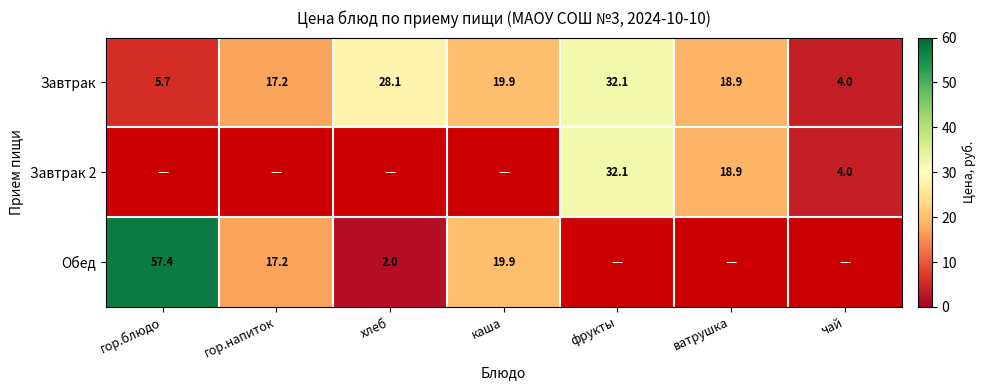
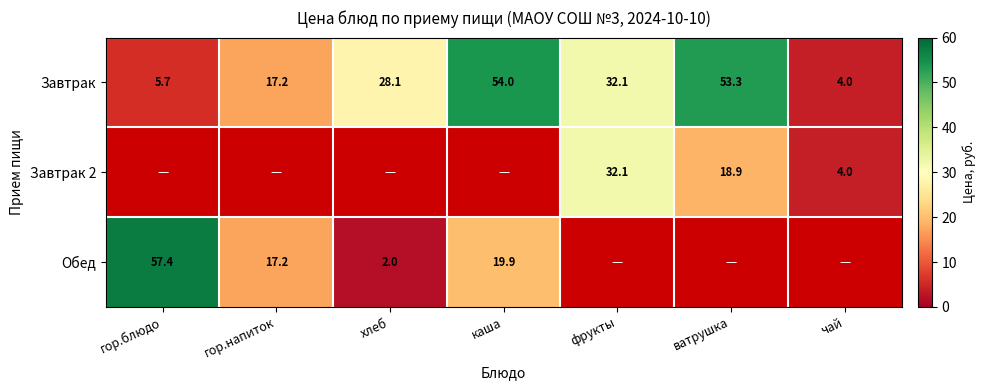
  {
    "Завтрак": {
      "гор.блюдо": 5.7,
      "гор.напиток": 17.2,
      "хлеб": 28.1,
-     "каша": 19.9,
+     "каша": 54.0,
      "фрукты": 32.1,
-     "ватрушка": 18.9,
+     "ватрушка": 53.3,
      "чай": 4.0
    },
    "Завтрак 2": {
      "фрукты": 32.1,
      "ватрушка": 18.9,
      "чай": 4.0
    },
    "Обед": {
      "гор.блюдо": 57.4,
      "гор.напиток": 17.2,
      "хлеб": 2.0,
      "каша": 19.9
    }
  }
